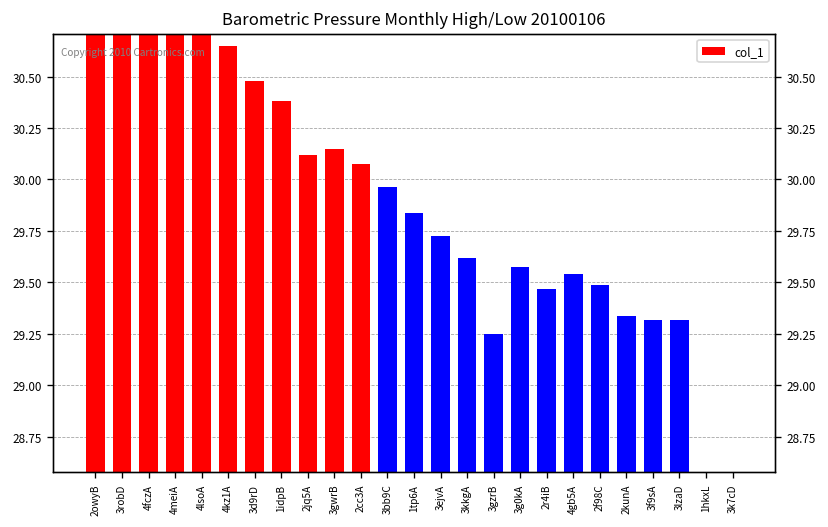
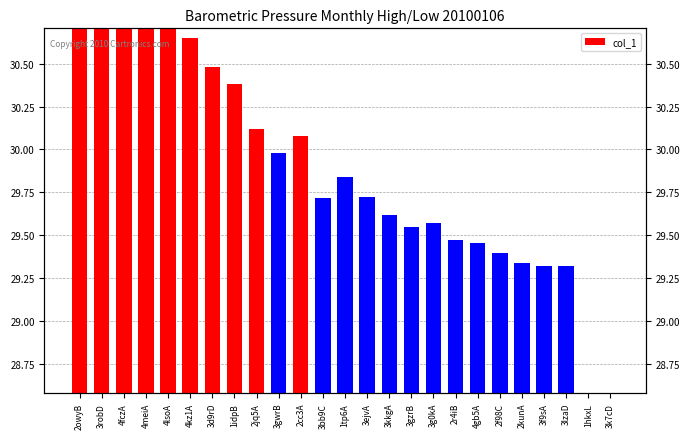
  {
    "4kz1A": 30.65,
    "3d9rD": 30.48,
    "1idpB": 30.38,
    "2jq5A": 30.12,
-   "3gwrB": 30.15,
+   "3gwrB": 29.98,
    "2cc3A": 30.08,
-   "3bb9C": 29.96,
+   "3bb9C": 29.72,
    "1tp6A": 29.84,
    "3ejvA": 29.72,
    "3kkgA": 29.62,
-   "3gzrB": 29.25,
+   "3gzrB": 29.55,
    "3g0kA": 29.57,
    "2r4iB": 29.47,
-   "4gb5A": 29.54,
-   "2f98C": 29.49,
+   "4gb5A": 29.46,
+   "2f98C": 29.40,
    "2kunA": 29.34,
    "3f9sA": 29.32,
    "3lzaD": 29.32
  }
